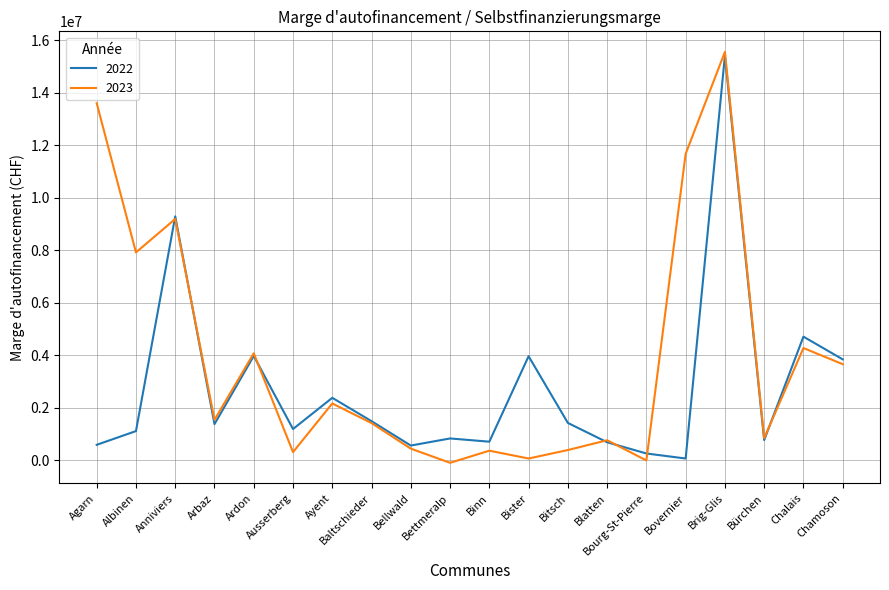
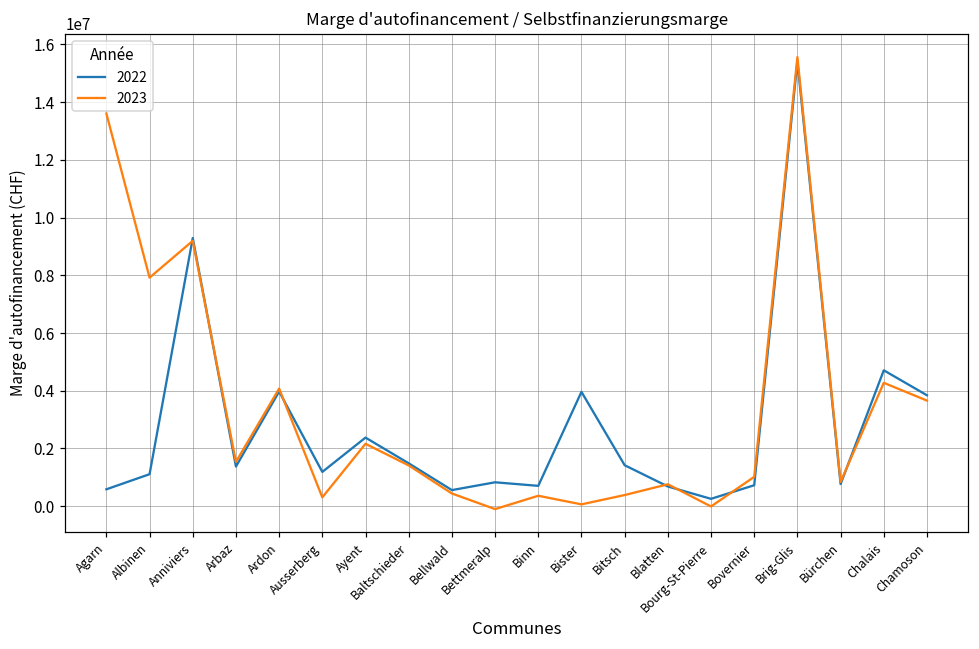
  {
    "2022": {
      "Agarn": 600000,
      "Albinen": 1100000,
      "Anniviers": 9300000,
      "Arbaz": 1400000,
      "Ardon": 4000000,
      "Ausserberg": 1200000,
      "Ayent": 2400000,
      "Bellwald": 600000,
      "Bettmeralp": 800000,
      "Binn": 700000,
      "Bister": 4000000,
      "Bitsch": 1400000,
      "Bourg-St-Pierre": 300000,
-     "Bovernier": 100000,
+     "Bovernier": 700000,
      "Brig-Glis": 15400000,
      "Chalais": 4700000,
      "Chamoson": 3800000
    },
    "2023": {
      "Agarn": 13600000,
      "Albinen": 7900000,
      "Anniviers": 9200000,
      "Arbaz": 1500000,
      "Ardon": 4100000,
      "Ausserberg": 300000,
      "Ayent": 2200000,
      "Bellwald": 400000,
      "Bettmeralp": -100000,
      "Binn": 400000,
      "Bister": 100000,
      "Bitsch": 400000,
      "Bourg-St-Pierre": 0,
-     "Bovernier": 11700000,
+     "Bovernier": 1000000,
      "Brig-Glis": 15600000,
      "Chalais": 4300000,
      "Chamoson": 3700000
    }
  }
